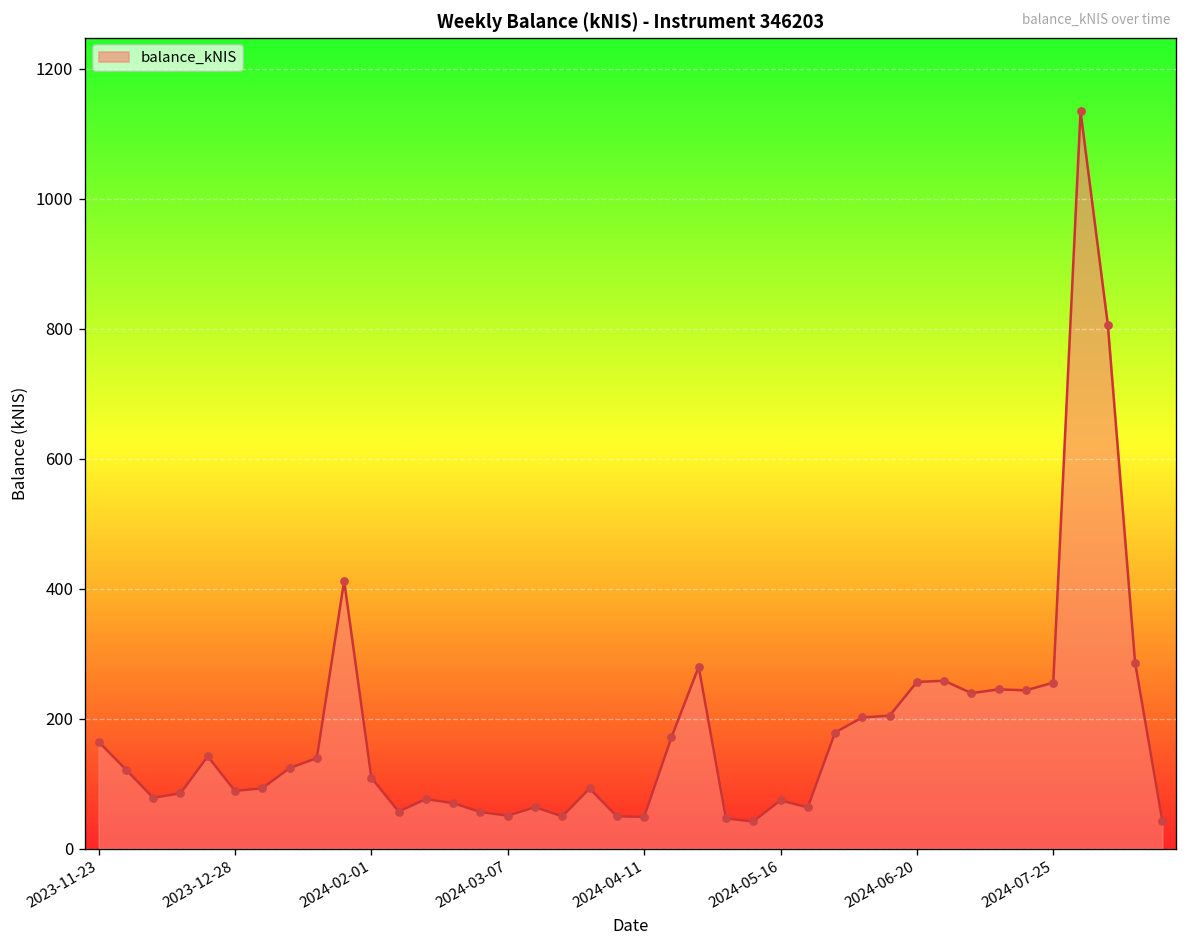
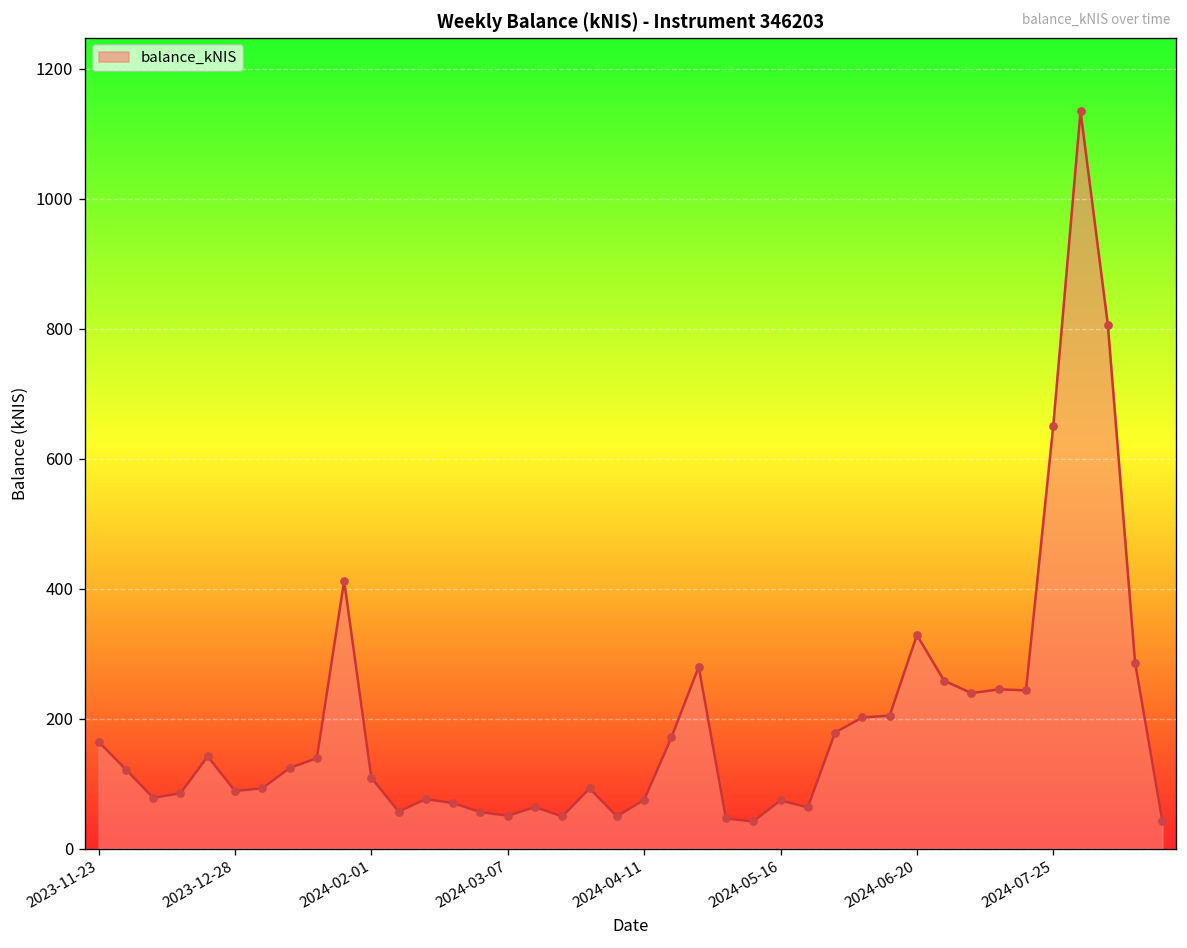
  {
    "2023-11-23": 160,
    "2023-12-28": 90,
    "2024-02-01": 110,
    "2024-03-07": 50,
-   "2024-04-11": 50,
+   "2024-04-11": 70,
    "2024-05-16": 70,
-   "2024-06-20": 260,
-   "2024-07-25": 260
+   "2024-06-20": 330,
+   "2024-07-25": 650
  }
